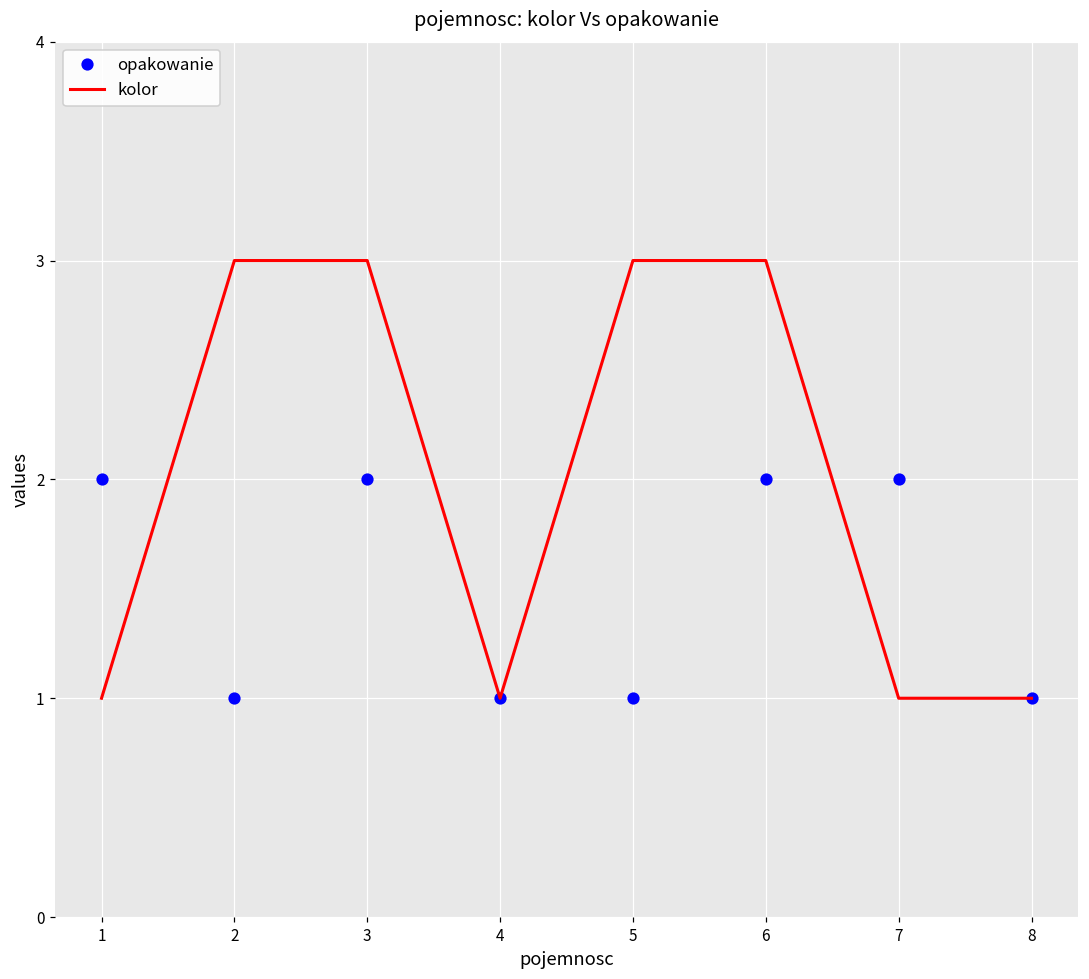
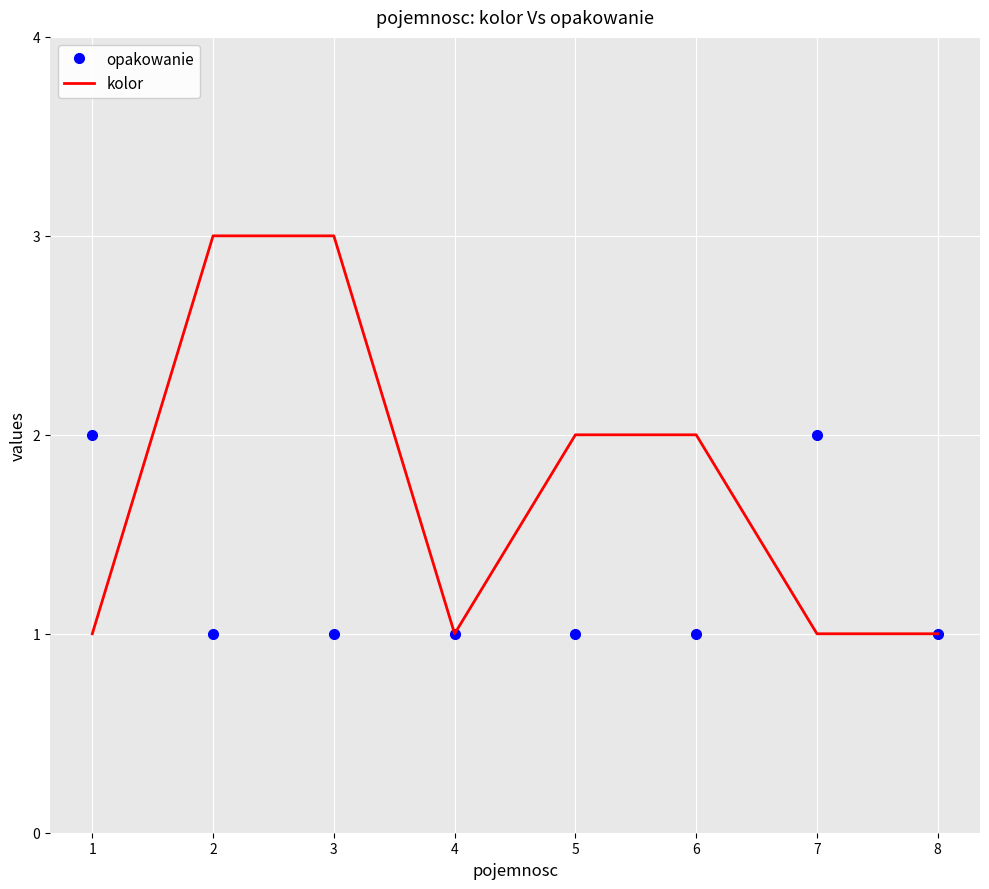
  {
    "opakowanie": {
      "1": 2,
      "2": 1,
-     "3": 2,
+     "3": 1,
      "5": 1,
-     "6": 2,
+     "6": 1,
      "7": 2
    },
    "kolor": {
      "1": 1,
      "2": 3,
      "3": 3,
-     "5": 3,
-     "6": 3,
+     "5": 2,
+     "6": 2,
      "7": 1
    }
  }
